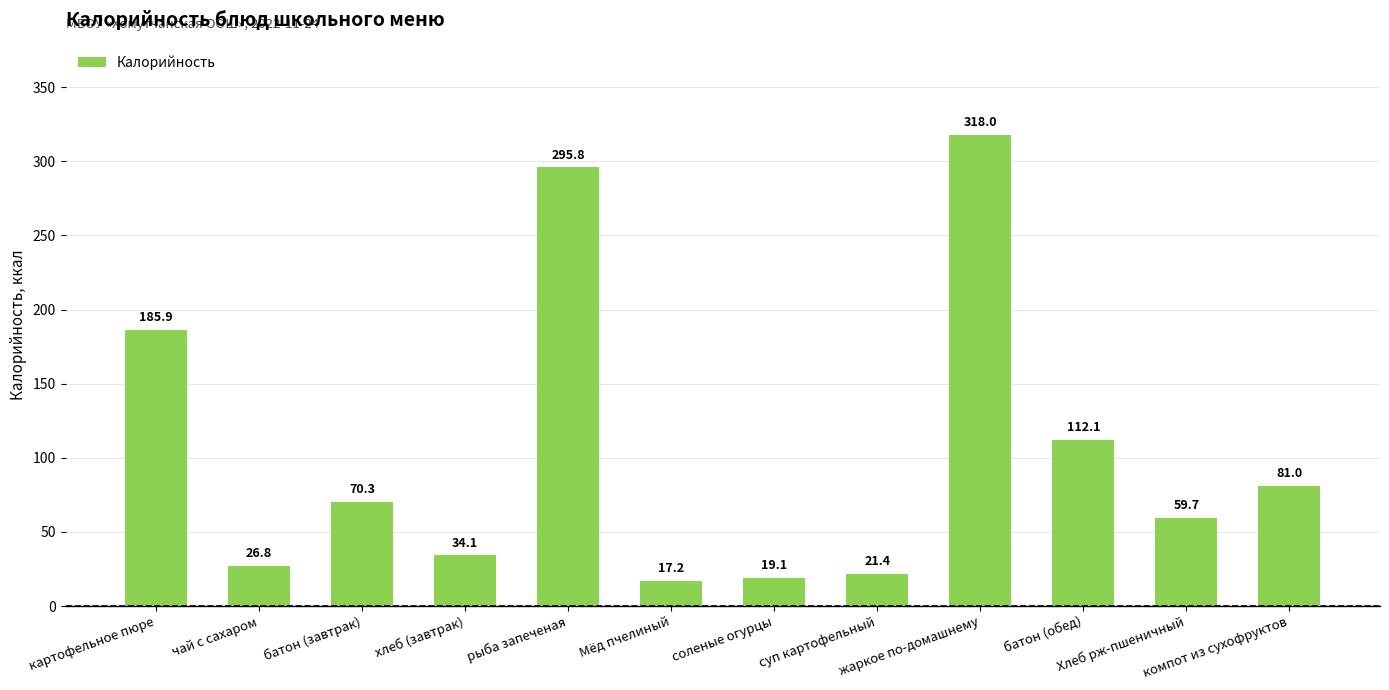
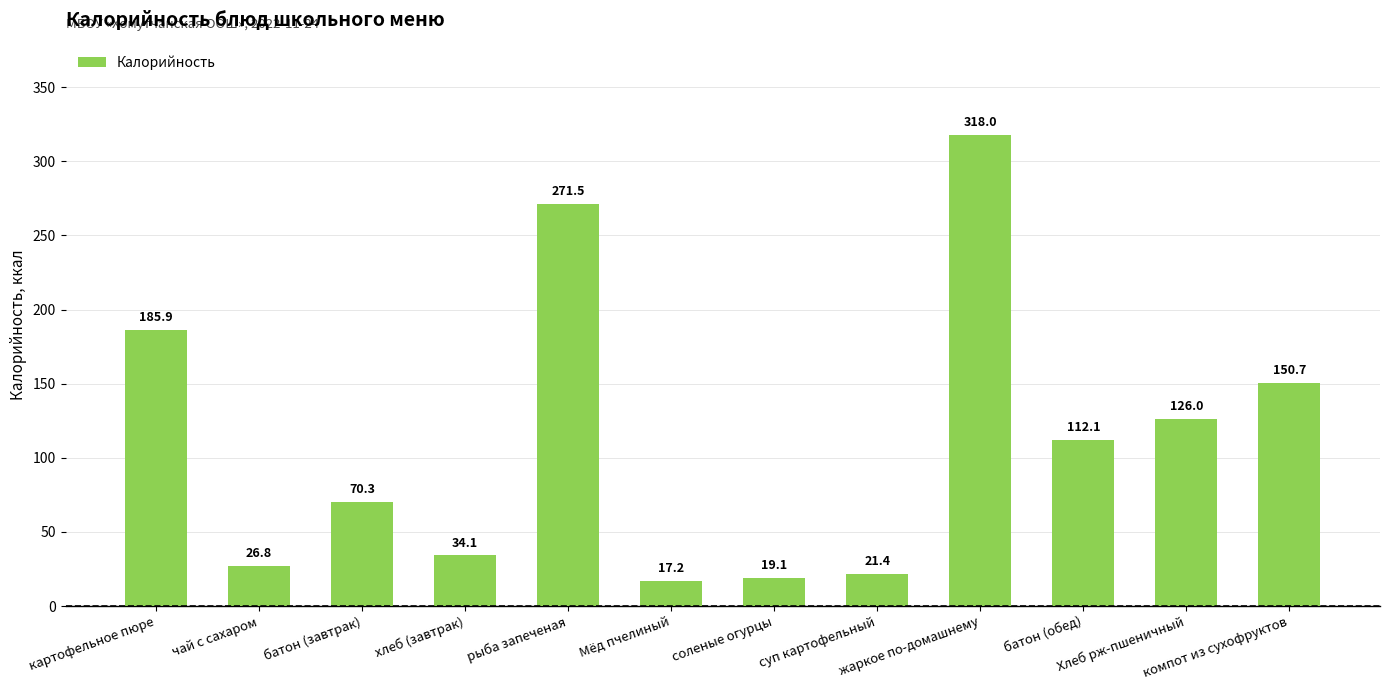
  {
    "картофельное пюре": 185.9,
    "чай с сахаром": 26.8,
    "батон (завтрак)": 70.3,
    "хлеб (завтрак)": 34.1,
-   "рыба запеченая": 295.8,
+   "рыба запеченая": 271.5,
    "Мёд пчелиный": 17.2,
    "соленые огурцы": 19.1,
    "суп картофельный": 21.4,
    "жаркое по-домашнему": 318.0,
    "батон (обед)": 112.1,
-   "Хлеб рж-пшеничный": 59.7,
-   "компот из сухофруктов": 81.0
+   "Хлеб рж-пшеничный": 126.0,
+   "компот из сухофруктов": 150.7
  }
